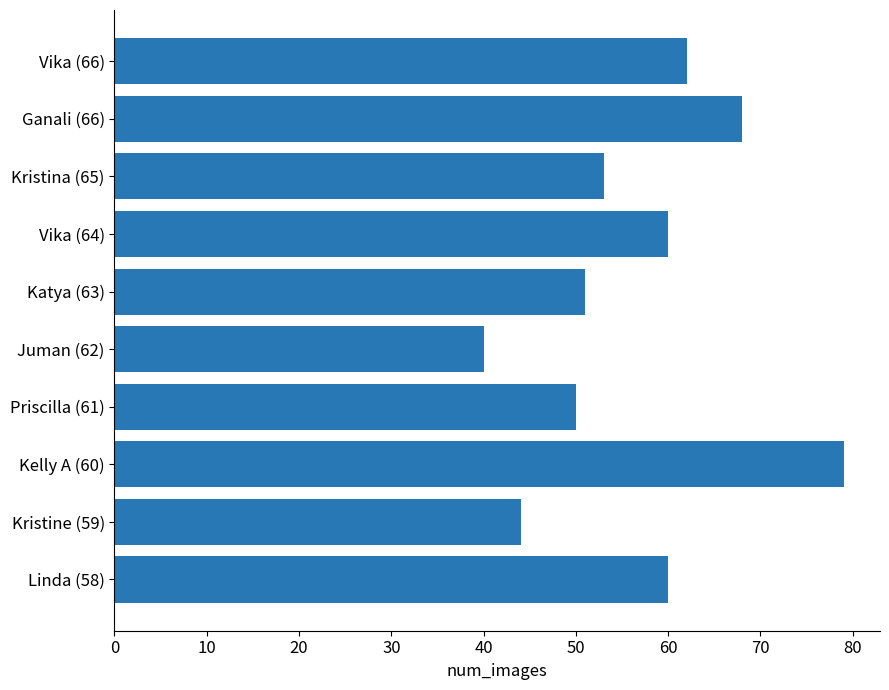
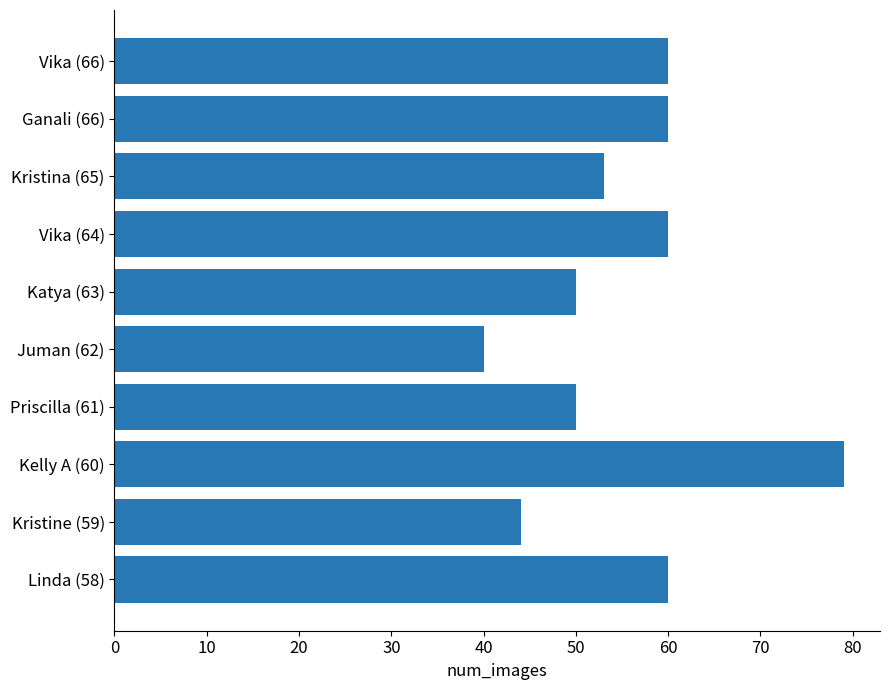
  {
-   "Vika (66)": 62,
-   "Ganali (66)": 68,
+   "Vika (66)": 60,
+   "Ganali (66)": 60,
    "Kristina (65)": 53,
    "Vika (64)": 60,
-   "Katya (63)": 51,
+   "Katya (63)": 50,
    "Juman (62)": 40,
    "Priscilla (61)": 50,
    "Kelly A (60)": 79,
    "Kristine (59)": 44,
    "Linda (58)": 60
  }
